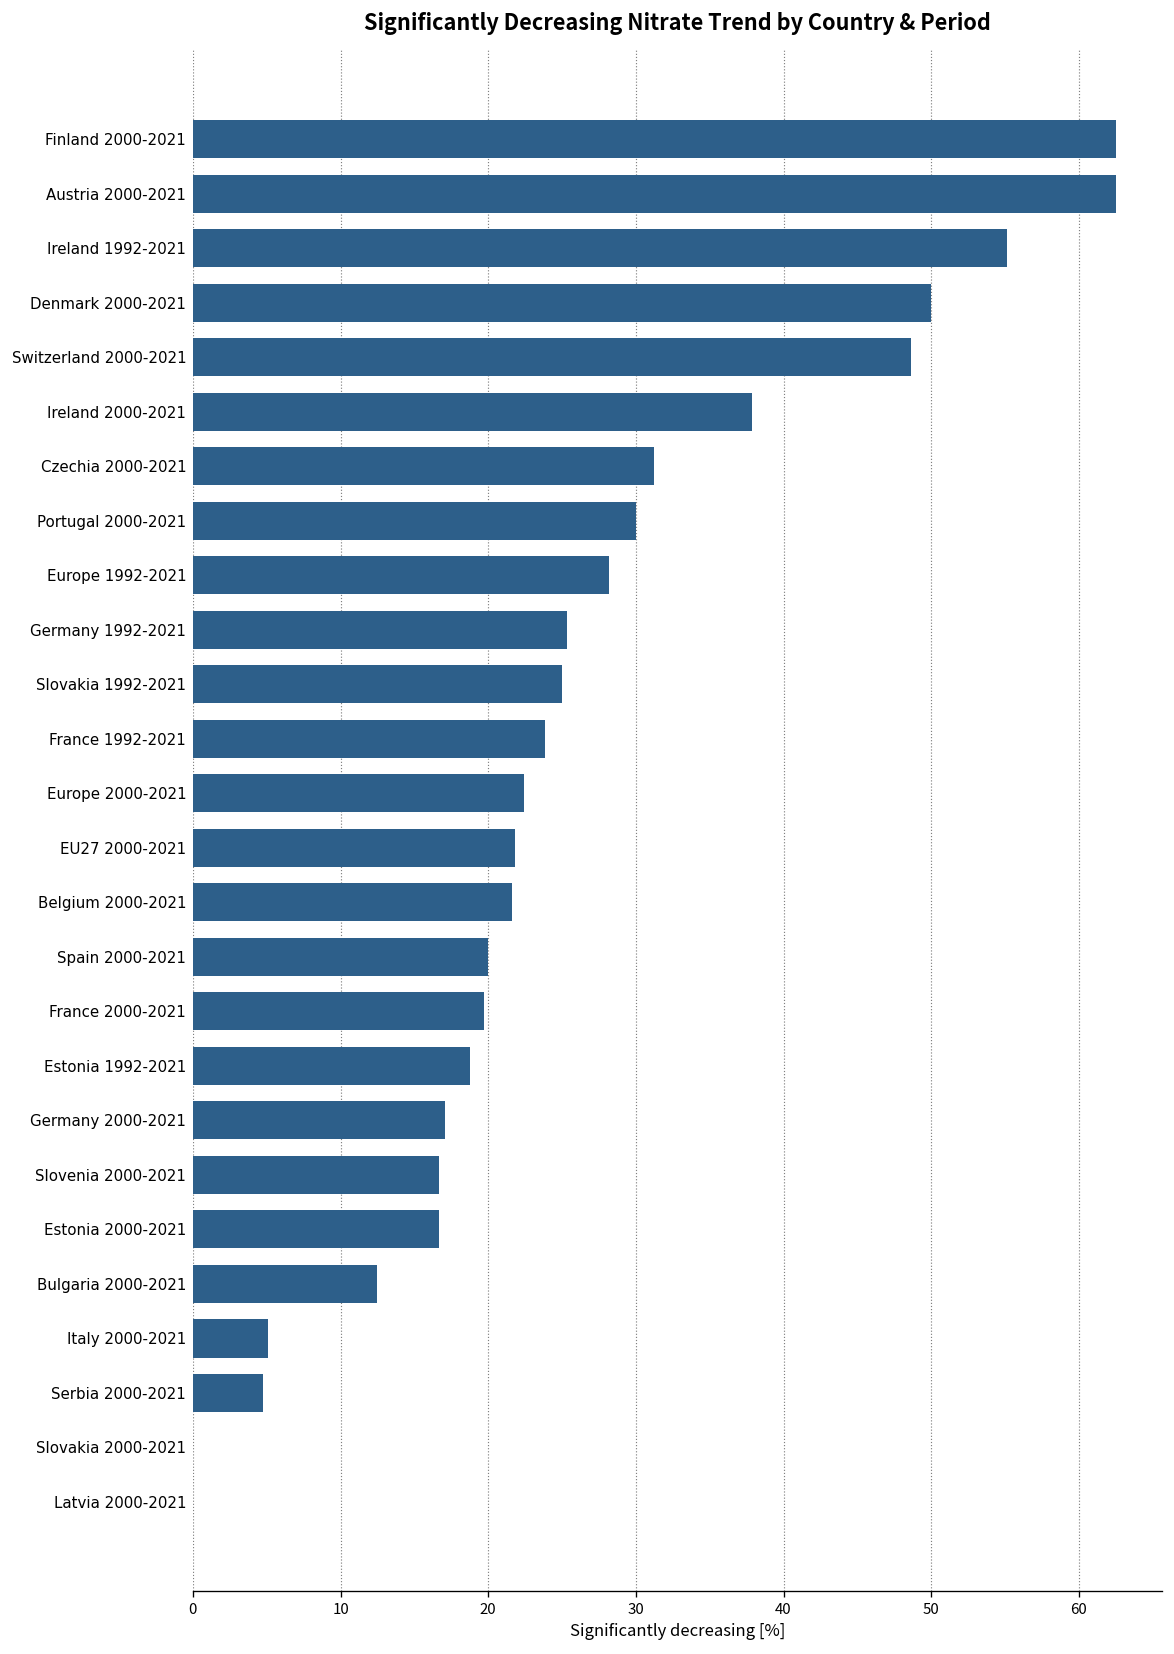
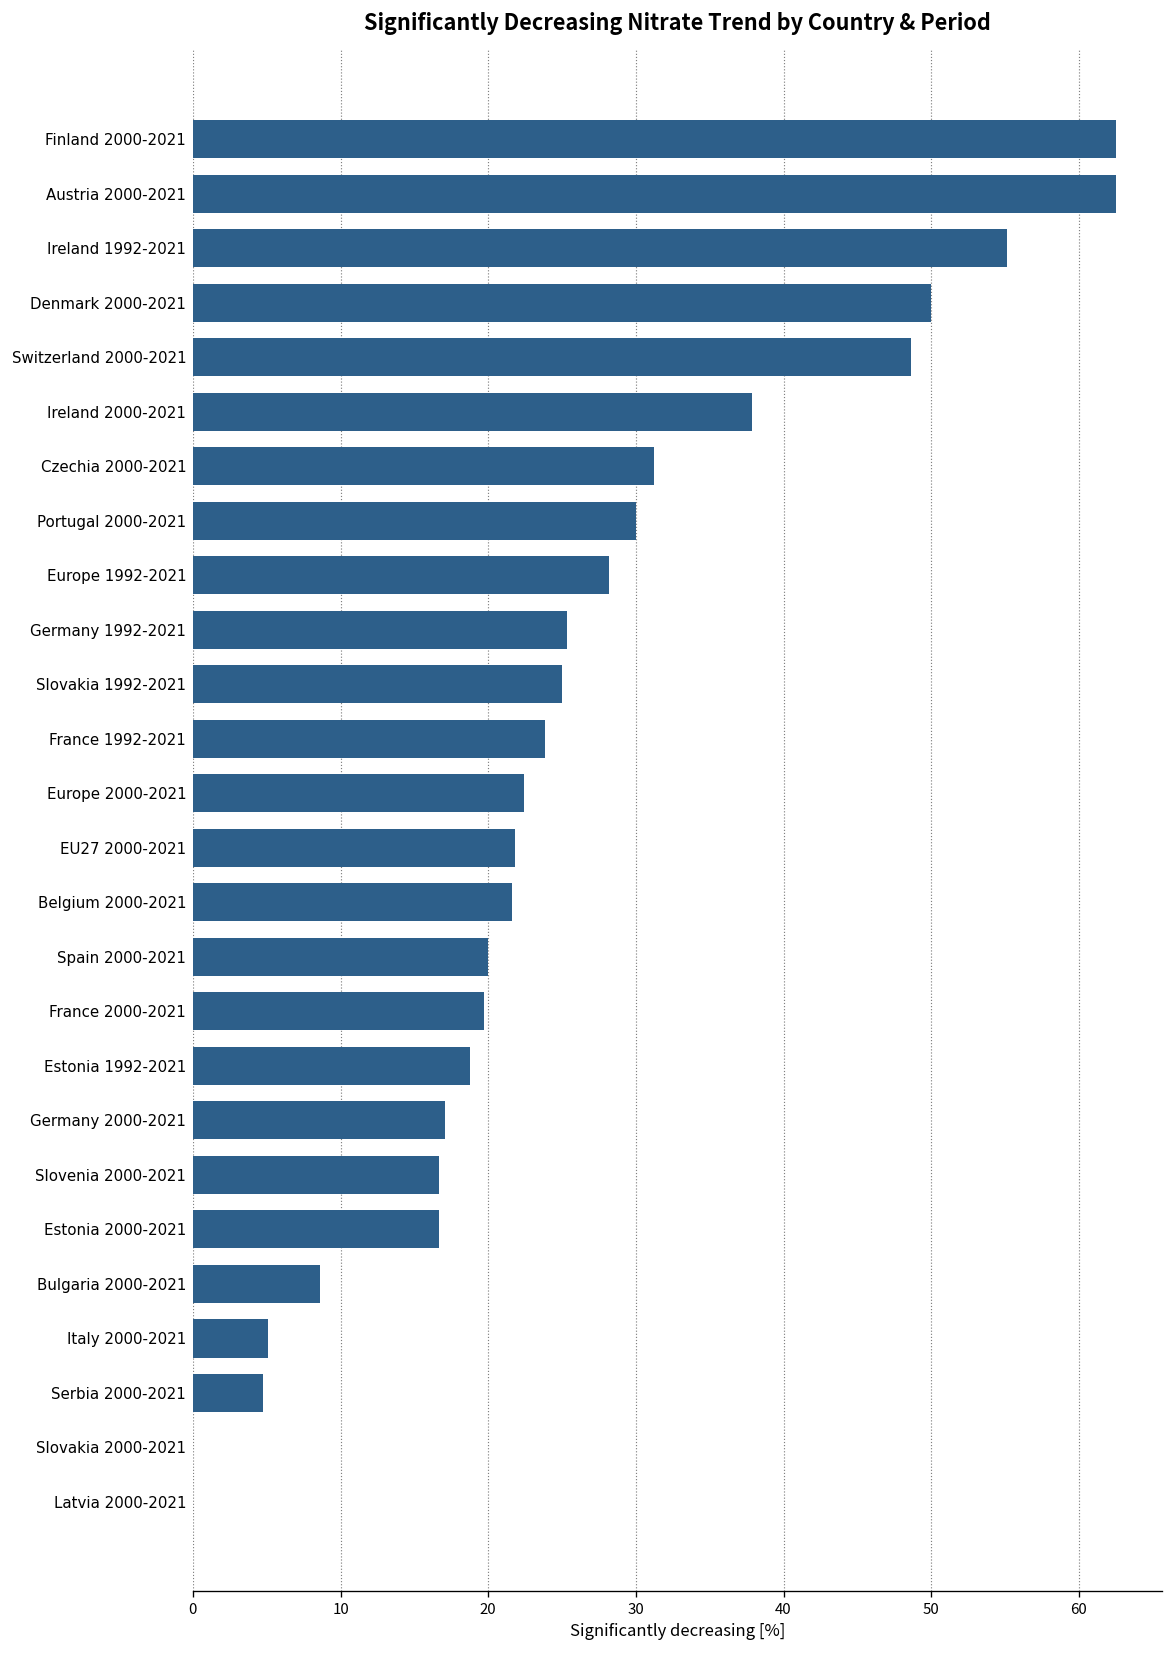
  {
    "Finland 2000-2021": 62.5,
    "Austria 2000-2021": 62.5,
    "Ireland 1992-2021": 55.1,
    "Denmark 2000-2021": 50.0,
    "Switzerland 2000-2021": 48.7,
    "Ireland 2000-2021": 37.9,
    "Czechia 2000-2021": 31.3,
    "Portugal 2000-2021": 30.0,
    "Europe 1992-2021": 28.2,
    "Germany 1992-2021": 25.4,
    "Slovakia 1992-2021": 25.0,
    "France 1992-2021": 23.9,
    "Europe 2000-2021": 22.4,
    "EU27 2000-2021": 21.8,
    "Belgium 2000-2021": 21.6,
    "Spain 2000-2021": 20.0,
    "France 2000-2021": 19.7,
    "Estonia 1992-2021": 18.8,
    "Germany 2000-2021": 17.1,
    "Slovenia 2000-2021": 16.7,
    "Estonia 2000-2021": 16.7,
-   "Bulgaria 2000-2021": 12.5,
+   "Bulgaria 2000-2021": 8.6,
    "Italy 2000-2021": 5.1,
    "Serbia 2000-2021": 4.8,
    "Slovakia 2000-2021": 0.0,
    "Latvia 2000-2021": 0.0
  }
